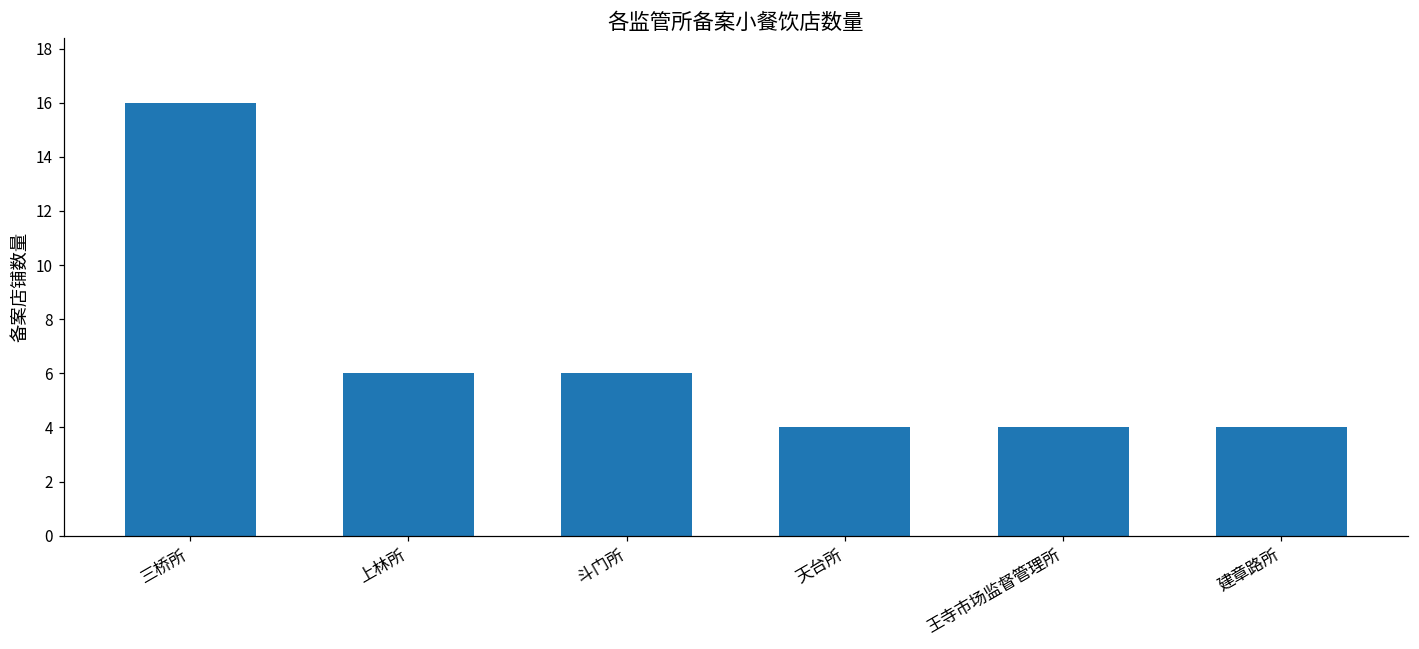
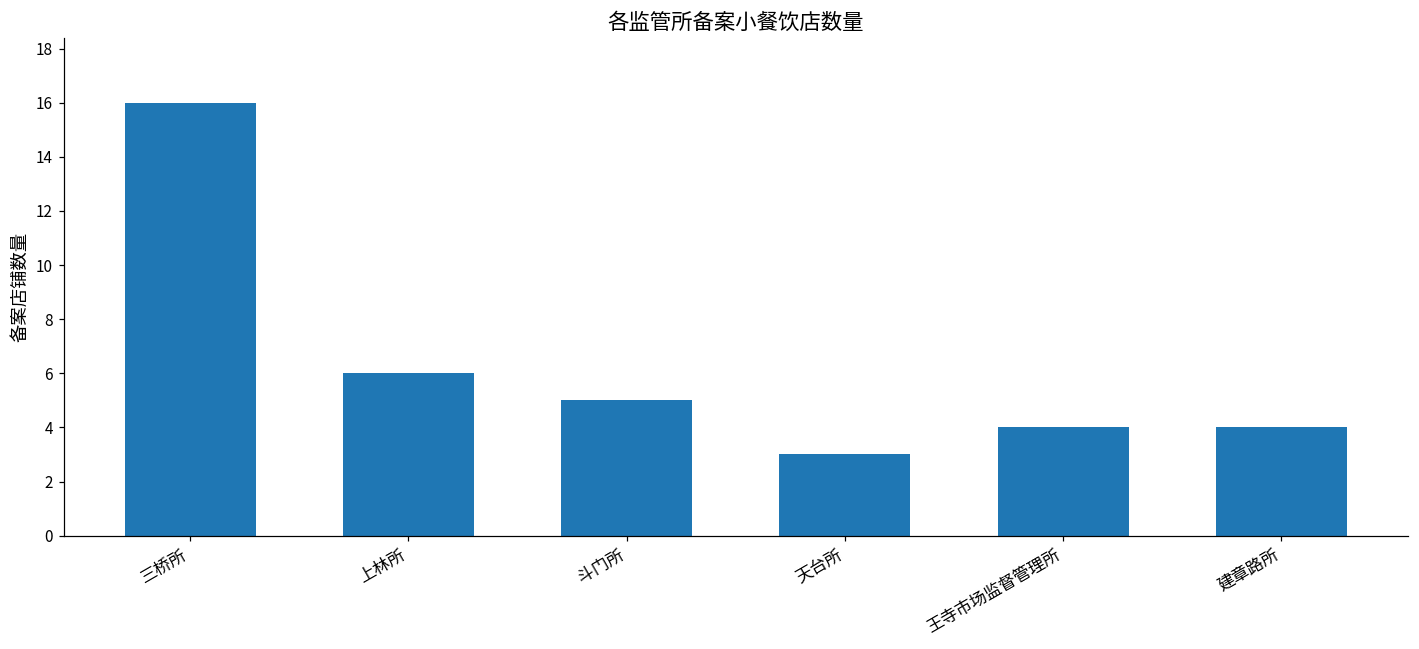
  {
    "三桥所": 16,
    "上林所": 6,
-   "斗门所": 6,
-   "天台所": 4,
+   "斗门所": 5,
+   "天台所": 3,
    "王寺市场监督管理所": 4,
    "建章路所": 4
  }
